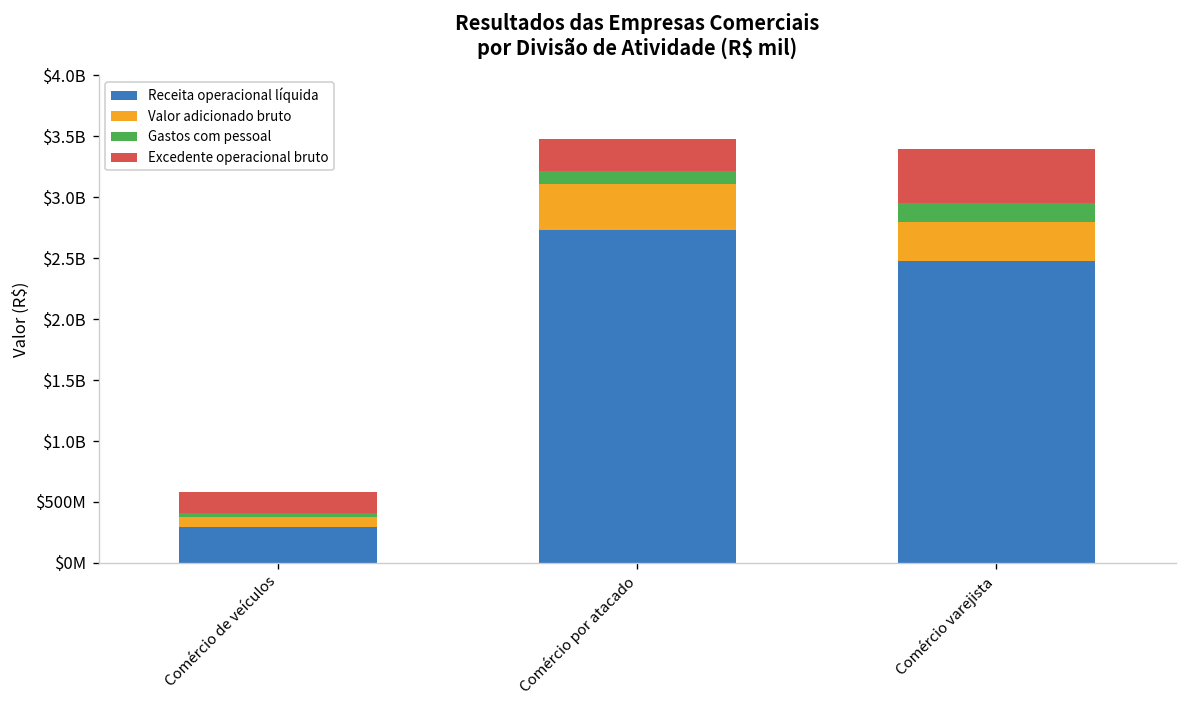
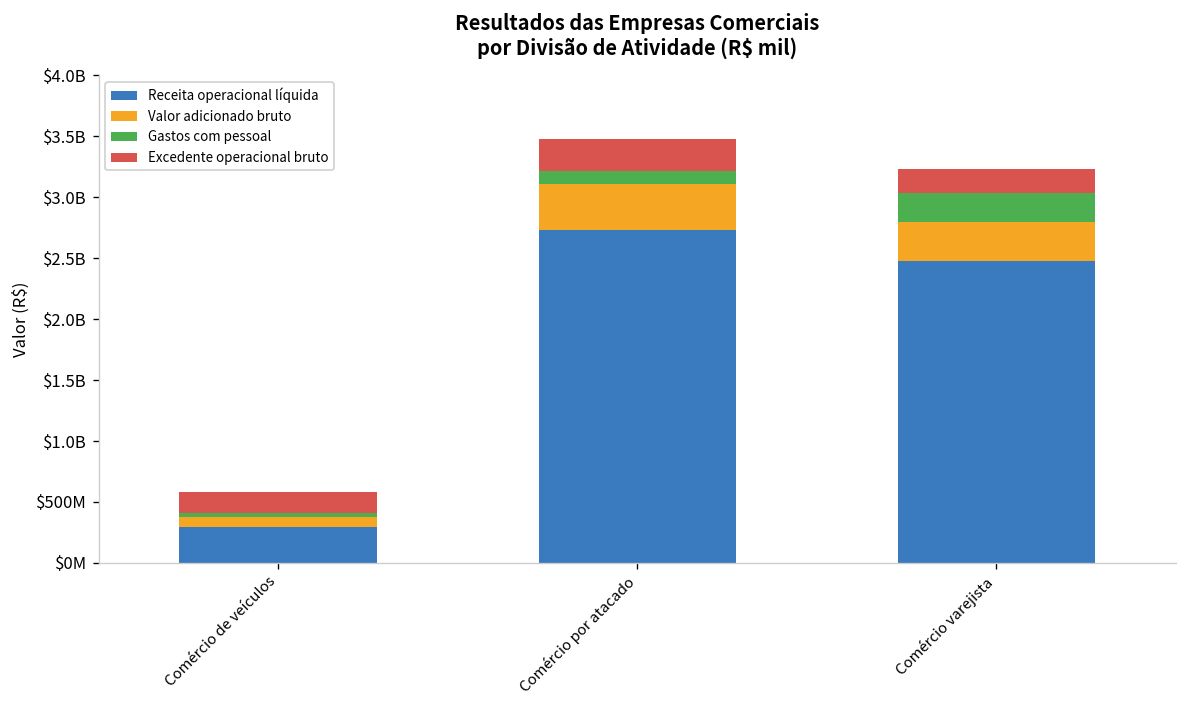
  {
    "Receita operacional líquida": {
      "Comércio de veículos": "$290000000",
      "Comércio por atacado": "$2730000000",
      "Comércio varejista": "$2480000000"
    },
    "Valor adicionado bruto": {
      "Comércio de veículos": "$80000000",
      "Comércio por atacado": "$370000000",
      "Comércio varejista": "$320000000"
    },
    "Gastos com pessoal": {
      "Comércio de veículos": "$40000000",
      "Comércio por atacado": "$110000000",
-     "Comércio varejista": "$150000000"
+     "Comércio varejista": "$240000000"
    },
    "Excedente operacional bruto": {
      "Comércio de veículos": "$170000000",
      "Comércio por atacado": "$260000000",
-     "Comércio varejista": "$450000000"
+     "Comércio varejista": "$200000000"
    }
  }
